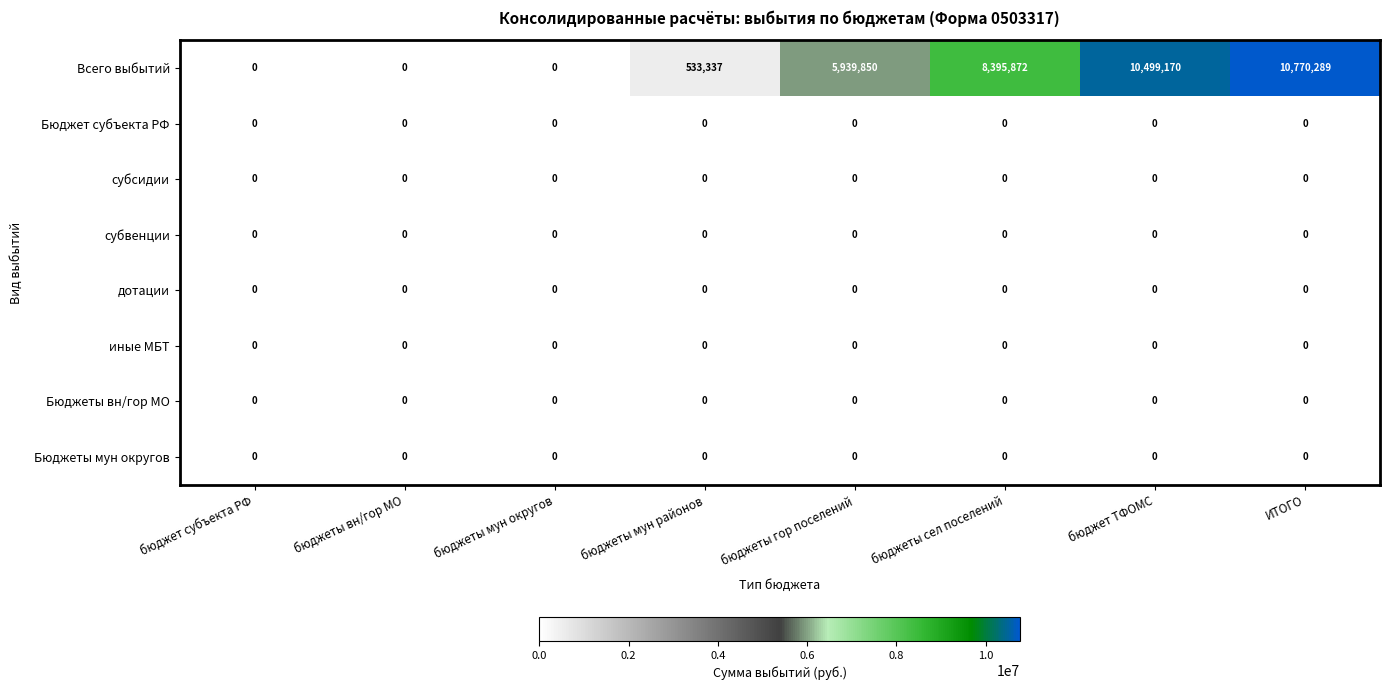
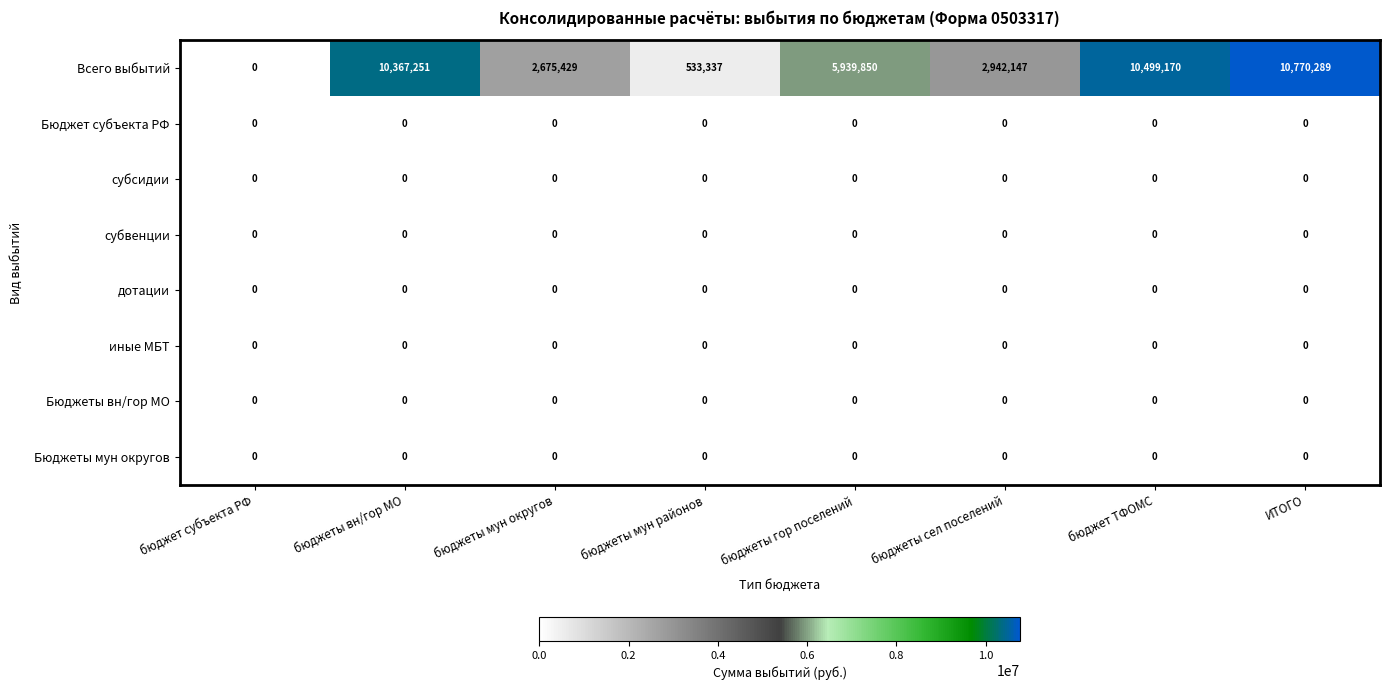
  {
    "Всего выбытий": {
      "бюджет субъекта РФ": "0",
-     "бюджеты вн/гор МО": "0",
-     "бюджеты мун округов": "0",
+     "бюджеты вн/гор МО": "10,367,251",
+     "бюджеты мун округов": "2,675,429",
      "бюджеты мун районов": "533,337",
      "бюджеты гор поселений": "5,939,850",
-     "бюджеты сел поселений": "8,395,872",
+     "бюджеты сел поселений": "2,942,147",
      "бюджет ТФОМС": "10,499,170",
      "ИТОГО": "10,770,289"
    },
    "Бюджет субъекта РФ": {
      "бюджет субъекта РФ": "0",
      "бюджеты вн/гор МО": "0",
      "бюджеты мун округов": "0",
      "бюджеты мун районов": "0",
      "бюджеты гор поселений": "0",
      "бюджеты сел поселений": "0",
      "бюджет ТФОМС": "0",
      "ИТОГО": "0"
    },
    "субсидии": {
      "бюджет субъекта РФ": "0",
      "бюджеты вн/гор МО": "0",
      "бюджеты мун округов": "0",
      "бюджеты мун районов": "0",
      "бюджеты гор поселений": "0",
      "бюджеты сел поселений": "0",
      "бюджет ТФОМС": "0",
      "ИТОГО": "0"
    },
    "субвенции": {
      "бюджет субъекта РФ": "0",
      "бюджеты вн/гор МО": "0",
      "бюджеты мун округов": "0",
      "бюджеты мун районов": "0",
      "бюджеты гор поселений": "0",
      "бюджеты сел поселений": "0",
      "бюджет ТФОМС": "0",
      "ИТОГО": "0"
    },
    "дотации": {
      "бюджет субъекта РФ": "0",
      "бюджеты вн/гор МО": "0",
      "бюджеты мун округов": "0",
      "бюджеты мун районов": "0",
      "бюджеты гор поселений": "0",
      "бюджеты сел поселений": "0",
      "бюджет ТФОМС": "0",
      "ИТОГО": "0"
    },
    "иные МБТ": {
      "бюджет субъекта РФ": "0",
      "бюджеты вн/гор МО": "0",
      "бюджеты мун округов": "0",
      "бюджеты мун районов": "0",
      "бюджеты гор поселений": "0",
      "бюджеты сел поселений": "0",
      "бюджет ТФОМС": "0",
      "ИТОГО": "0"
    },
    "Бюджеты вн/гор МО": {
      "бюджет субъекта РФ": "0",
      "бюджеты вн/гор МО": "0",
      "бюджеты мун округов": "0",
      "бюджеты мун районов": "0",
      "бюджеты гор поселений": "0",
      "бюджеты сел поселений": "0",
      "бюджет ТФОМС": "0",
      "ИТОГО": "0"
    },
    "Бюджеты мун округов": {
      "бюджет субъекта РФ": "0",
      "бюджеты вн/гор МО": "0",
      "бюджеты мун округов": "0",
      "бюджеты мун районов": "0",
      "бюджеты гор поселений": "0",
      "бюджеты сел поселений": "0",
      "бюджет ТФОМС": "0",
      "ИТОГО": "0"
    }
  }
